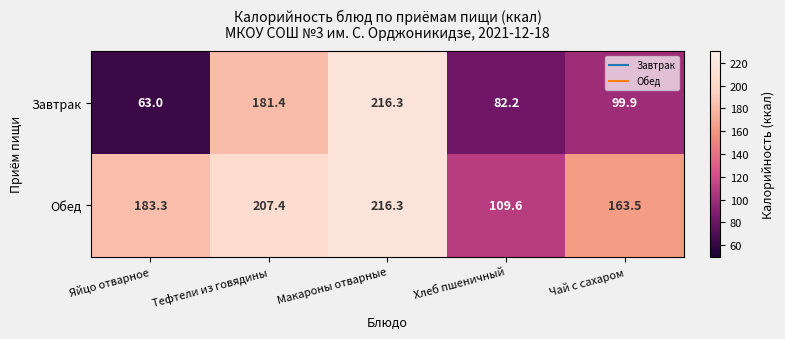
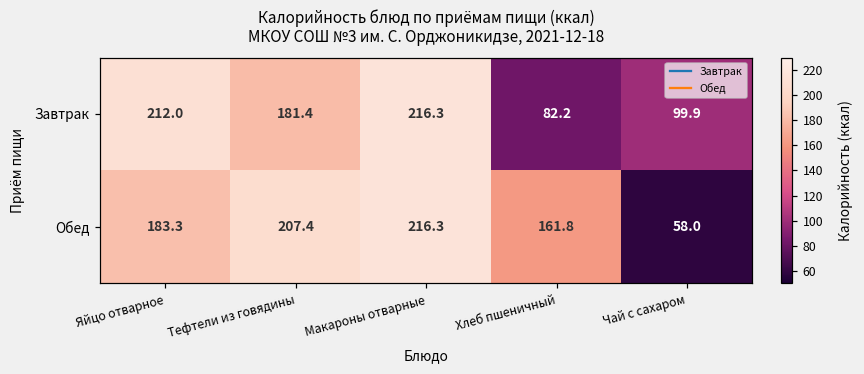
  {
    "Завтрак": {
-     "Яйцо отварное": 63.0,
+     "Яйцо отварное": 212.0,
      "Тефтели из говядины": 181.4,
      "Макароны отварные": 216.3,
      "Хлеб пшеничный": 82.2,
      "Чай с сахаром": 99.9
    },
    "Обед": {
      "Яйцо отварное": 183.3,
      "Тефтели из говядины": 207.4,
      "Макароны отварные": 216.3,
-     "Хлеб пшеничный": 109.6,
-     "Чай с сахаром": 163.5
+     "Хлеб пшеничный": 161.8,
+     "Чай с сахаром": 58.0
    }
  }
